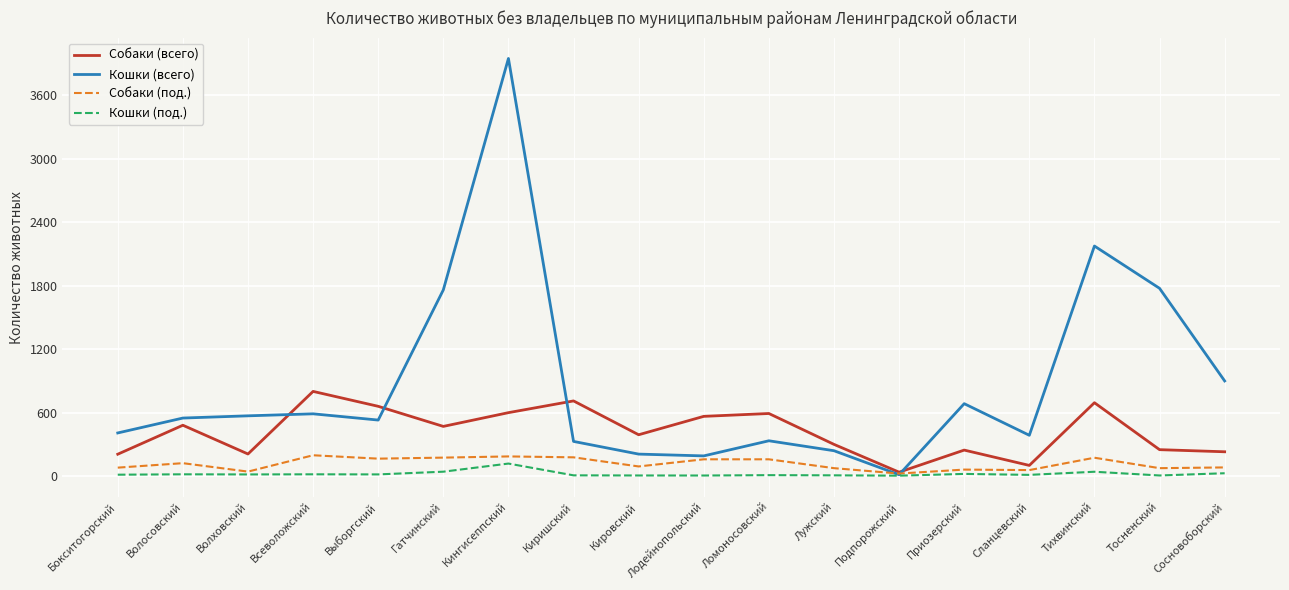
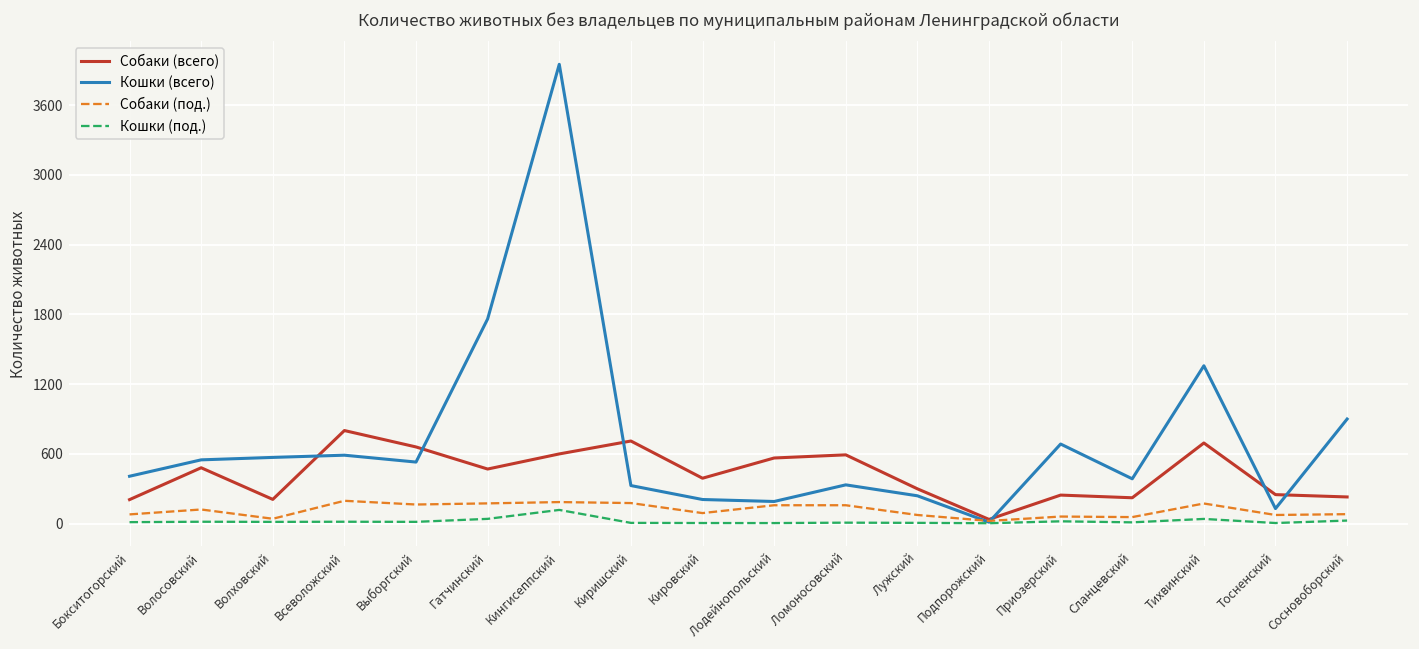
  {
    "Собаки (всего)": {
      "Бокситогорский": 210,
      "Волосовский": 480,
      "Волховский": 210,
      "Всеволожский": 800,
      "Выборгский": 660,
      "Гатчинский": 470,
      "Кингисеппский": 600,
      "Киришский": 710,
      "Кировский": 390,
      "Лодейнопольский": 570,
      "Ломоносовский": 590,
      "Лужский": 300,
      "Приозерский": 250,
-     "Сланцевский": 100,
+     "Сланцевский": 220,
      "Тихвинский": 690,
      "Тосненский": 250,
      "Сосновоборский": 230
    },
    "Кошки (всего)": {
      "Бокситогорский": 410,
      "Волосовский": 550,
      "Волховский": 570,
      "Всеволожский": 590,
      "Выборгский": 530,
      "Гатчинский": 1760,
      "Кингисеппский": 3950,
      "Киришский": 330,
      "Кировский": 210,
      "Лодейнопольский": 190,
      "Ломоносовский": 330,
      "Лужский": 240,
      "Приозерский": 690,
      "Сланцевский": 390,
-     "Тихвинский": 2180,
-     "Тосненский": 1780,
+     "Тихвинский": 1360,
+     "Тосненский": 130,
      "Сосновоборский": 900
    },
    "Собаки (под.)": {
      "Бокситогорский": 80,
      "Волосовский": 120,
      "Волховский": 40,
      "Всеволожский": 200,
      "Выборгский": 170,
      "Гатчинский": 170,
      "Кингисеппский": 190,
      "Киришский": 180,
      "Кировский": 90,
      "Лодейнопольский": 160,
      "Ломоносовский": 160,
      "Лужский": 80,
      "Приозерский": 60,
      "Сланцевский": 60,
      "Тихвинский": 170,
      "Тосненский": 80,
      "Сосновоборский": 80
    },
    "Кошки (под.)": {
      "Бокситогорский": 10,
      "Волосовский": 20,
      "Волховский": 20,
      "Всеволожский": 20,
      "Выборгский": 20,
      "Гатчинский": 40,
      "Кингисеппский": 120,
      "Киришский": 10,
      "Кировский": 10,
      "Лодейнопольский": 10,
      "Ломоносовский": 10,
      "Лужский": 10,
      "Приозерский": 20,
      "Сланцевский": 10,
      "Тихвинский": 40,
      "Тосненский": 10,
      "Сосновоборский": 30
    }
  }
